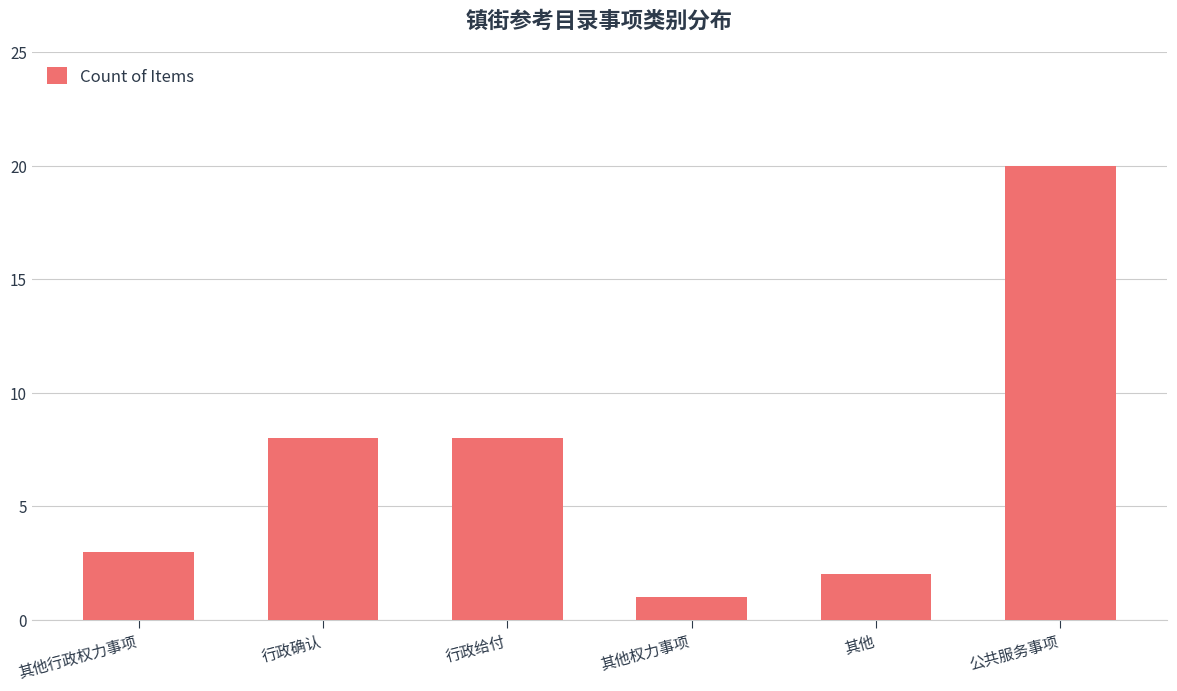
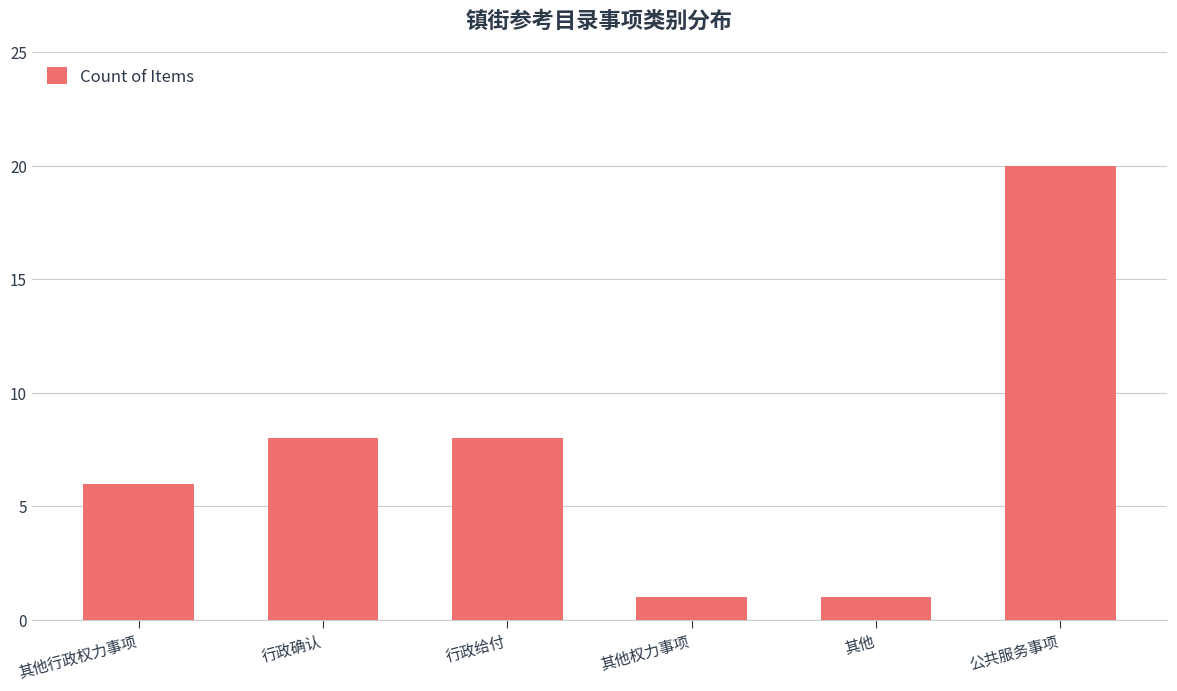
  {
-   "其他行政权力事项": 3,
+   "其他行政权力事项": 6,
    "行政确认": 8,
    "行政给付": 8,
    "其他权力事项": 1,
-   "其他": 2,
+   "其他": 1,
    "公共服务事项": 20
  }
